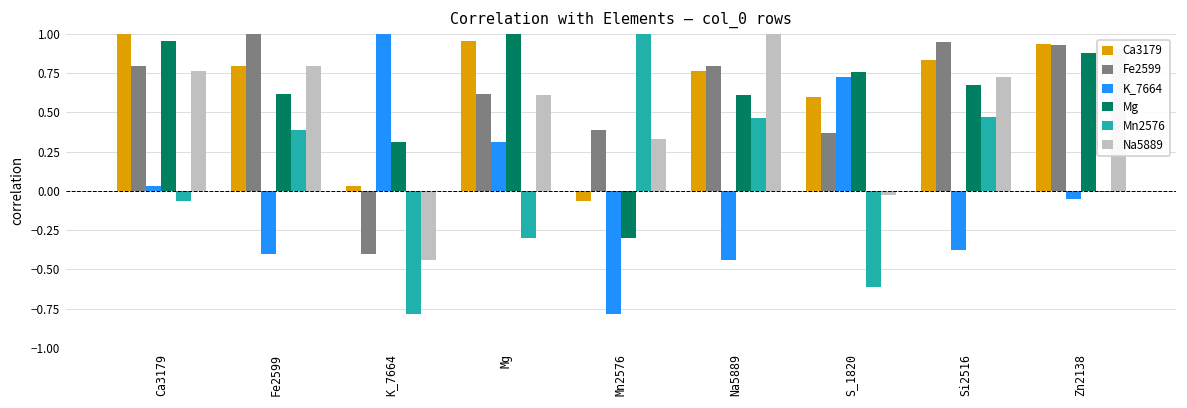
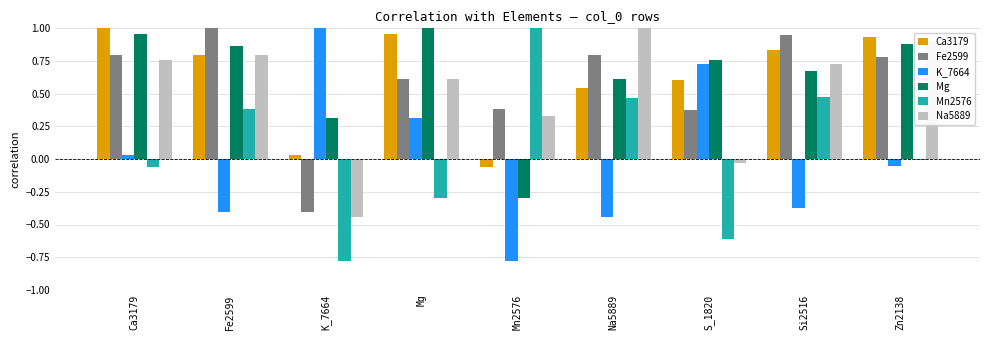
  {
    "Ca3179": {
      "Ca3179": 1.00,
      "Fe2599": 0.79,
      "K_7664": 0.03,
      "Mg": 0.96,
      "Mn2576": -0.06,
-     "Na5889": 0.76,
+     "Na5889": 0.55,
      "S_1820": 0.60,
      "Si2516": 0.84,
      "Zn2138": 0.93
    },
    "Fe2599": {
      "Ca3179": 0.79,
      "Fe2599": 1.00,
      "K_7664": -0.40,
      "Mg": 0.61,
      "Mn2576": 0.39,
      "Na5889": 0.80,
      "S_1820": 0.37,
      "Si2516": 0.95,
-     "Zn2138": 0.93
+     "Zn2138": 0.78
    },
    "K_7664": {
      "Ca3179": 0.03,
      "Fe2599": -0.40,
      "K_7664": 1.00,
      "Mg": 0.31,
      "Mn2576": -0.78,
      "Na5889": -0.44,
      "S_1820": 0.73,
      "Si2516": -0.38,
      "Zn2138": -0.05
    },
    "Mg": {
      "Ca3179": 0.96,
-     "Fe2599": 0.61,
+     "Fe2599": 0.86,
      "K_7664": 0.31,
      "Mg": 1.00,
      "Mn2576": -0.30,
      "Na5889": 0.61,
      "S_1820": 0.76,
      "Si2516": 0.67,
      "Zn2138": 0.88
    },
    "Mn2576": {
      "Ca3179": -0.06,
      "Fe2599": 0.39,
      "K_7664": -0.78,
      "Mg": -0.30,
      "Mn2576": 1.00,
      "Na5889": 0.46,
      "S_1820": -0.61,
      "Si2516": 0.47
    },
    "Na5889": {
      "Ca3179": 0.76,
      "Fe2599": 0.80,
      "K_7664": -0.44,
      "Mg": 0.61,
      "Mn2576": 0.33,
      "Na5889": 1.00,
      "S_1820": -0.03,
      "Si2516": 0.73
    }
  }
